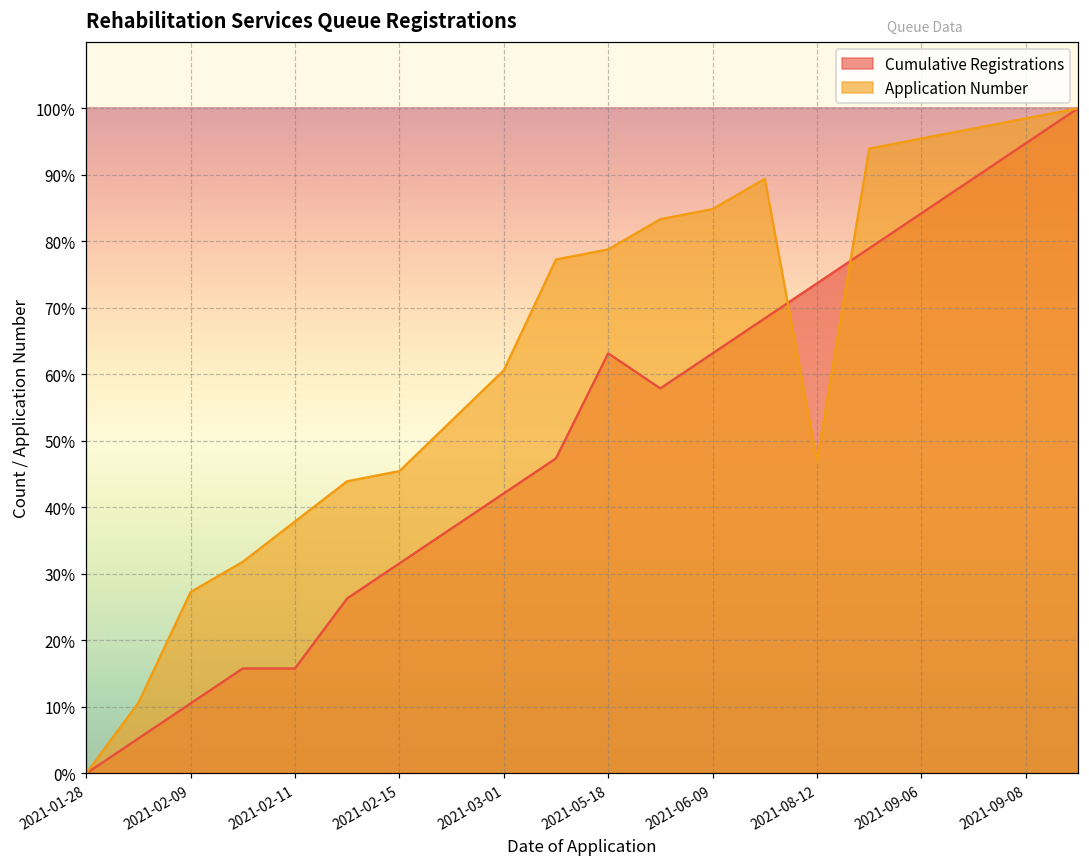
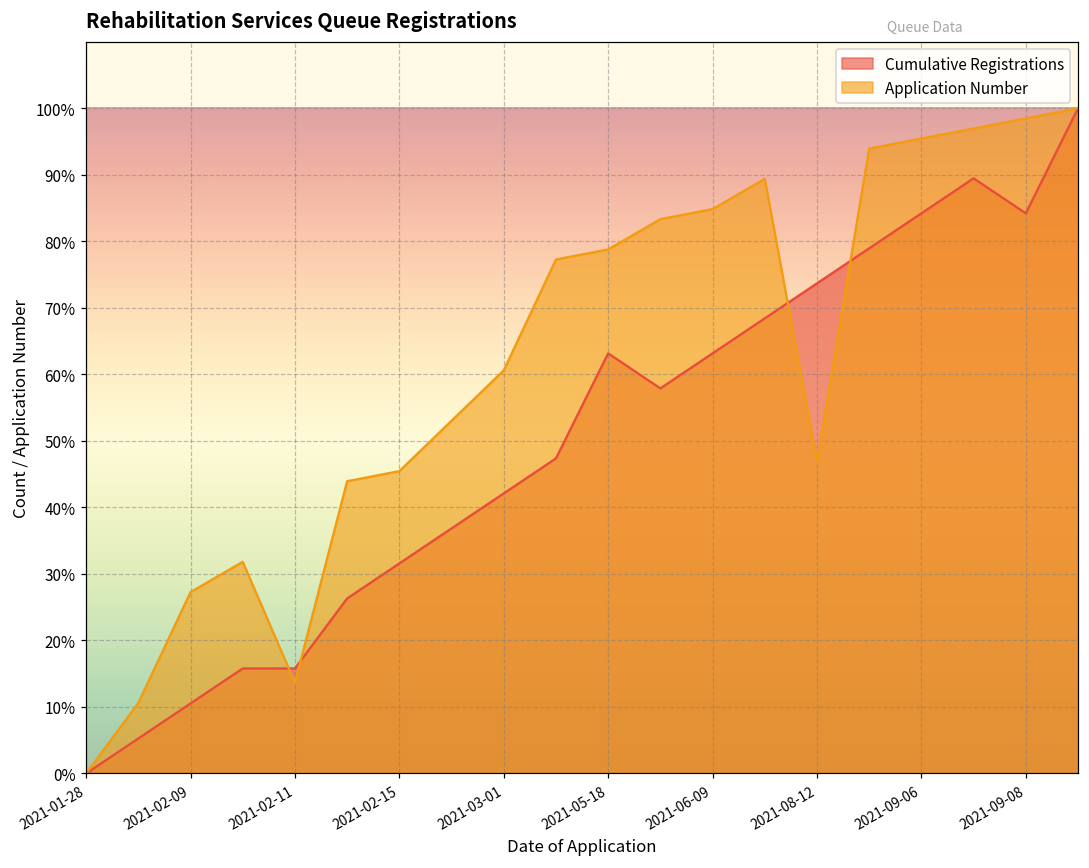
  {
    "Cumulative Registrations": {
      "2021-02-09": "11%",
      "2021-02-11": "16%",
      "2021-03-01": "42%",
      "2021-05-18": "63%",
      "2021-08-12": "74%",
-     "2021-09-08": "95%"
+     "2021-09-08": "84%"
    },
    "Application Number": {
      "2021-02-09": "27%",
-     "2021-02-11": "38%",
+     "2021-02-11": "14%",
      "2021-03-01": "61%",
      "2021-05-18": "79%",
      "2021-08-12": "47%",
      "2021-09-08": "98%"
    }
  }
